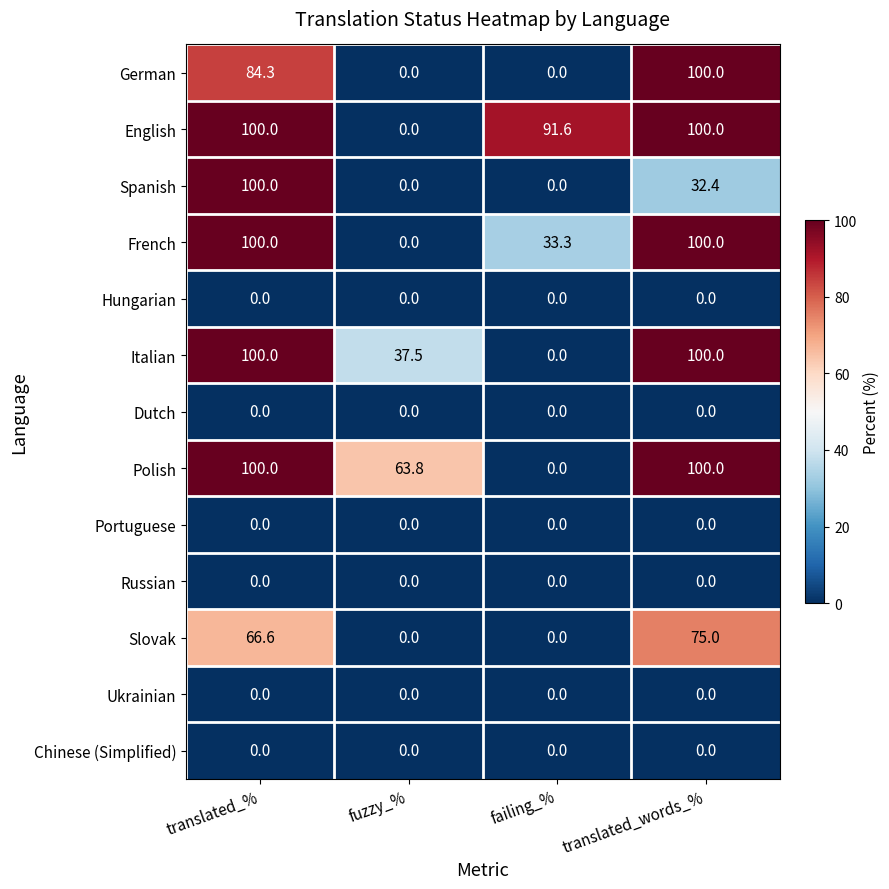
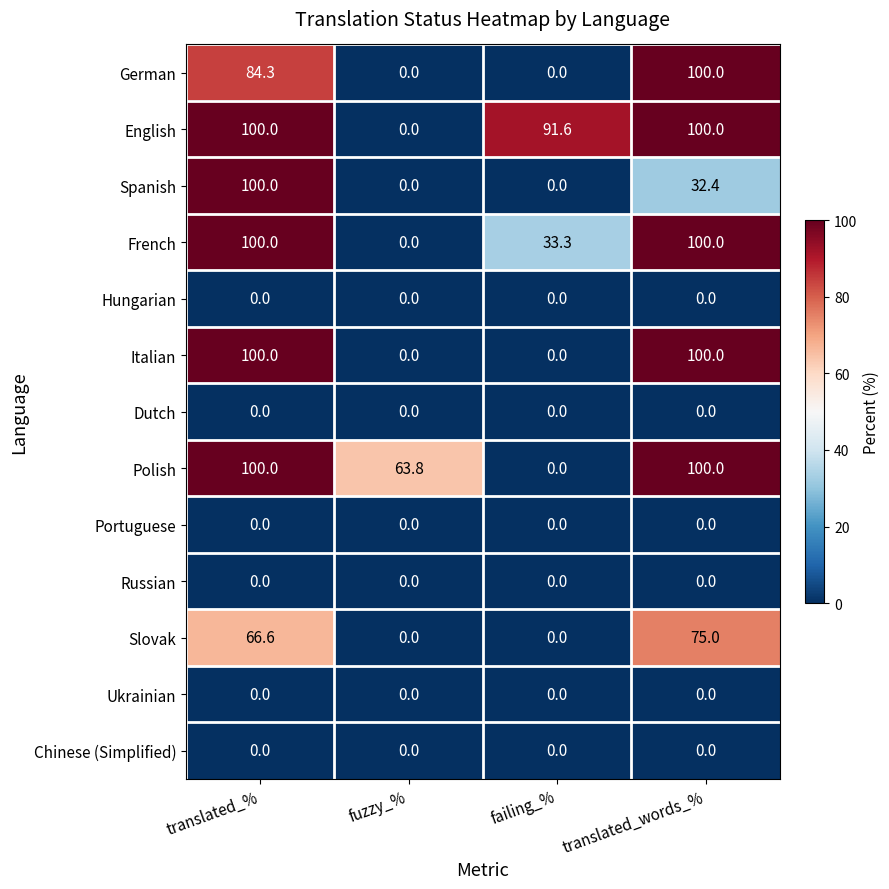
  {
    "German": {
      "translated_%": 84.3,
      "fuzzy_%": 0.0,
      "failing_%": 0.0,
      "translated_words_%": 100.0
    },
    "English": {
      "translated_%": 100.0,
      "fuzzy_%": 0.0,
      "failing_%": 91.6,
      "translated_words_%": 100.0
    },
    "Spanish": {
      "translated_%": 100.0,
      "fuzzy_%": 0.0,
      "failing_%": 0.0,
      "translated_words_%": 32.4
    },
    "French": {
      "translated_%": 100.0,
      "fuzzy_%": 0.0,
      "failing_%": 33.3,
      "translated_words_%": 100.0
    },
    "Hungarian": {
      "translated_%": 0.0,
      "fuzzy_%": 0.0,
      "failing_%": 0.0,
      "translated_words_%": 0.0
    },
    "Italian": {
      "translated_%": 100.0,
-     "fuzzy_%": 37.5,
+     "fuzzy_%": 0.0,
      "failing_%": 0.0,
      "translated_words_%": 100.0
    },
    "Dutch": {
      "translated_%": 0.0,
      "fuzzy_%": 0.0,
      "failing_%": 0.0,
      "translated_words_%": 0.0
    },
    "Polish": {
      "translated_%": 100.0,
      "fuzzy_%": 63.8,
      "failing_%": 0.0,
      "translated_words_%": 100.0
    },
    "Portuguese": {
      "translated_%": 0.0,
      "fuzzy_%": 0.0,
      "failing_%": 0.0,
      "translated_words_%": 0.0
    },
    "Russian": {
      "translated_%": 0.0,
      "fuzzy_%": 0.0,
      "failing_%": 0.0,
      "translated_words_%": 0.0
    },
    "Slovak": {
      "translated_%": 66.6,
      "fuzzy_%": 0.0,
      "failing_%": 0.0,
      "translated_words_%": 75.0
    },
    "Ukrainian": {
      "translated_%": 0.0,
      "fuzzy_%": 0.0,
      "failing_%": 0.0,
      "translated_words_%": 0.0
    },
    "Chinese (Simplified)": {
      "translated_%": 0.0,
      "fuzzy_%": 0.0,
      "failing_%": 0.0,
      "translated_words_%": 0.0
    }
  }
